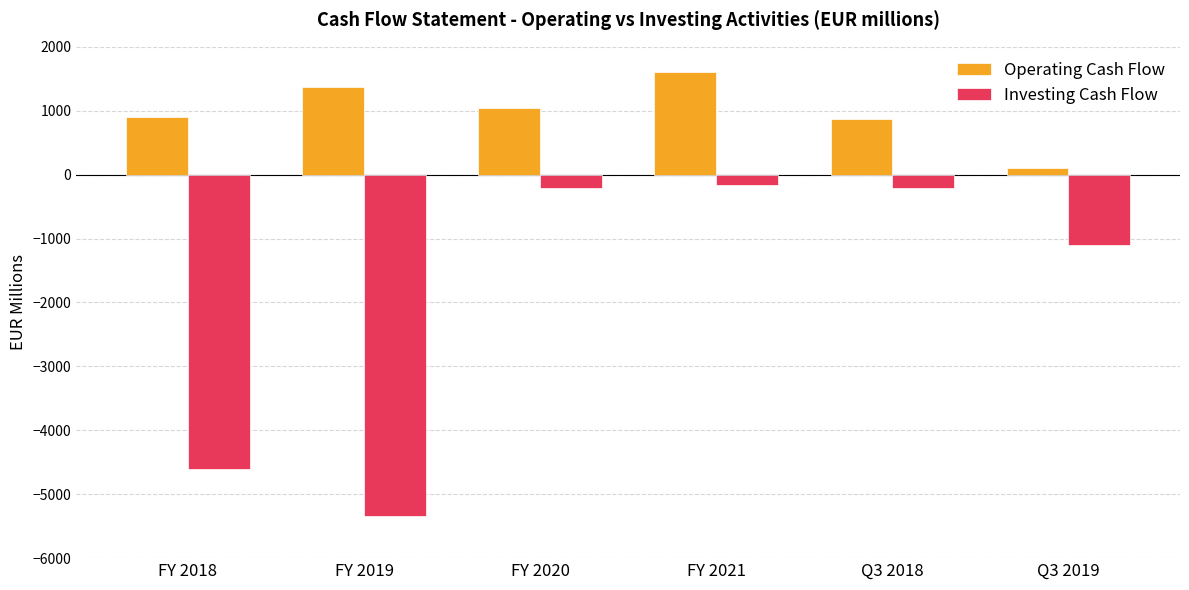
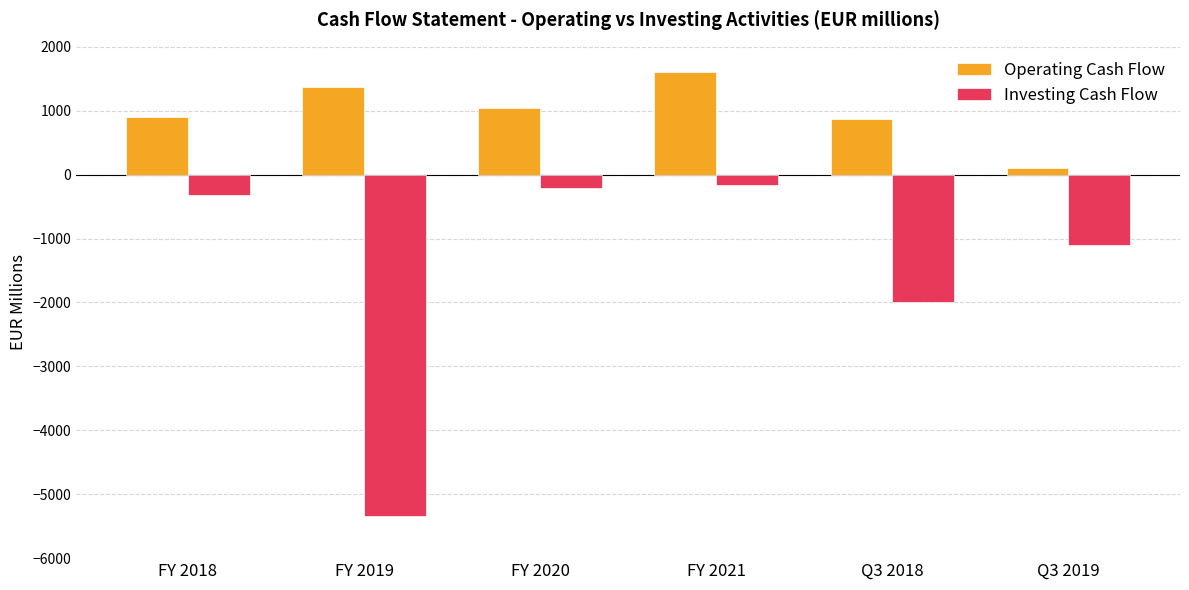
  {
    "Operating Cash Flow": {
      "FY 2018": 900,
      "FY 2019": 1400,
      "FY 2020": 1000,
      "FY 2021": 1600,
      "Q3 2018": 900,
      "Q3 2019": 100
    },
    "Investing Cash Flow": {
-     "FY 2018": -4600,
+     "FY 2018": -300,
      "FY 2019": -5300,
      "FY 2020": -200,
      "FY 2021": -200,
-     "Q3 2018": -200,
+     "Q3 2018": -2000,
      "Q3 2019": -1100
    }
  }
